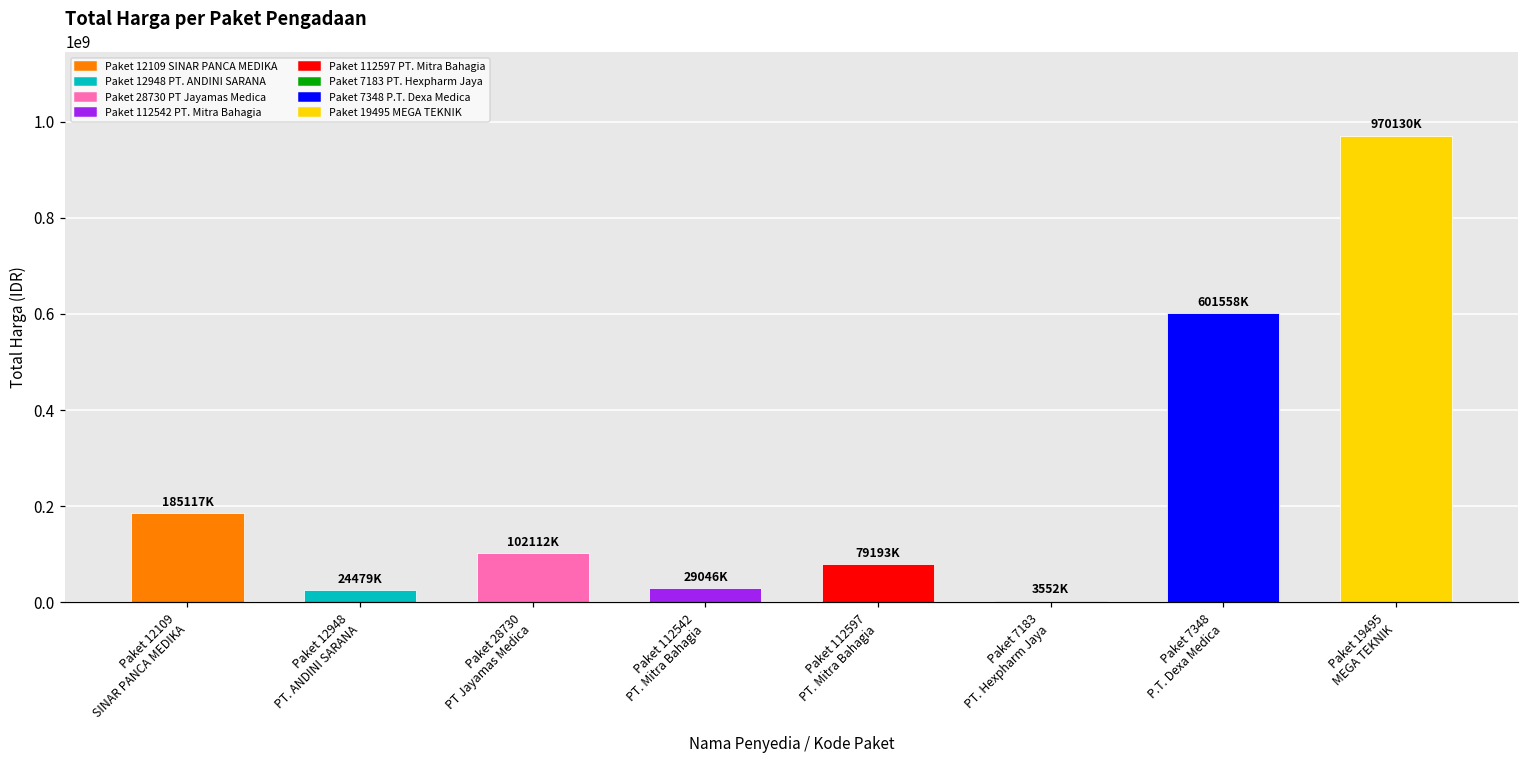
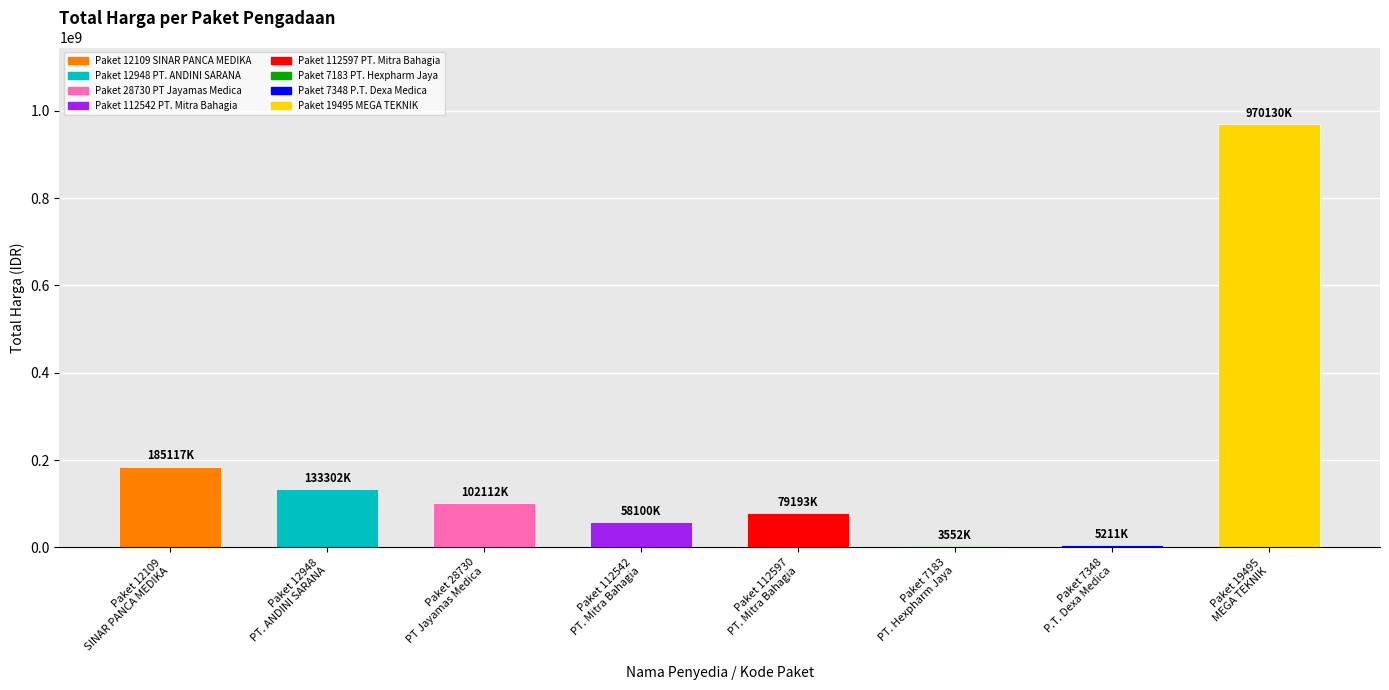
  {
    "Paket 12109 SINAR PANCA MEDIKA": "185117K",
-   "Paket 12948 PT. ANDINI SARANA": "24479K",
+   "Paket 12948 PT. ANDINI SARANA": "133302K",
    "Paket 28730 PT Jayamas Medica": "102112K",
-   "Paket 112542 PT. Mitra Bahagia": "29046K",
+   "Paket 112542 PT. Mitra Bahagia": "58100K",
    "Paket 112597 PT. Mitra Bahagia": "79193K",
    "Paket 7183 PT. Hexpharm Jaya": "3552K",
-   "Paket 7348 P.T. Dexa Medica": "601558K",
+   "Paket 7348 P.T. Dexa Medica": "5211K",
    "Paket 19495 MEGA TEKNIK": "970130K"
  }
